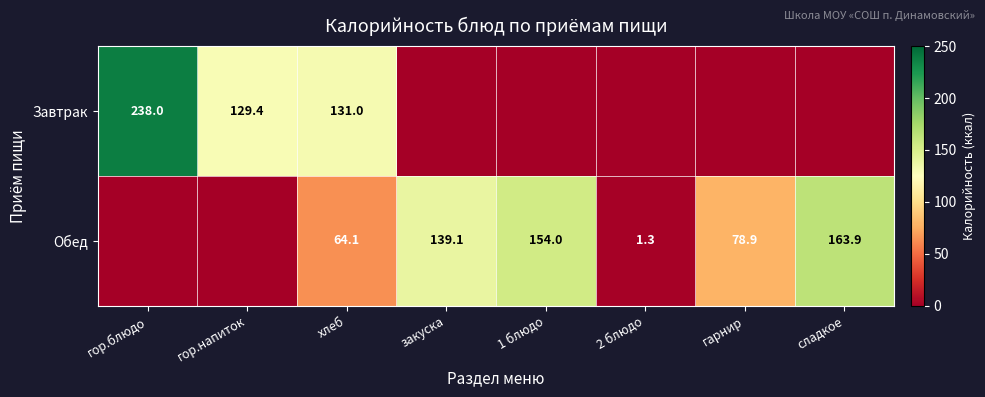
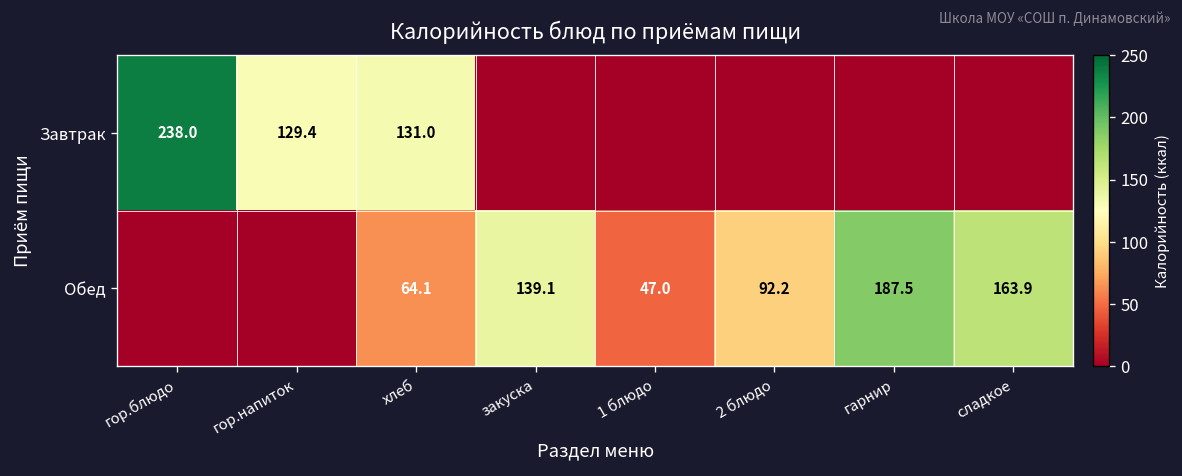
  {
    "Завтрак": {
      "гор.блюдо": 238.0,
      "гор.напиток": 129.4,
      "хлеб": 131.0
    },
    "Обед": {
      "хлеб": 64.1,
      "закуска": 139.1,
-     "1 блюдо": 154.0,
-     "2 блюдо": 1.3,
-     "гарнир": 78.9,
+     "1 блюдо": 47.0,
+     "2 блюдо": 92.2,
+     "гарнир": 187.5,
      "сладкое": 163.9
    }
  }
